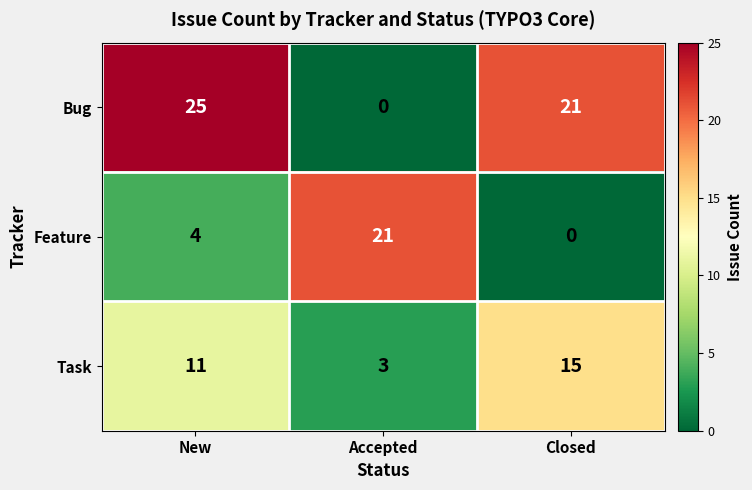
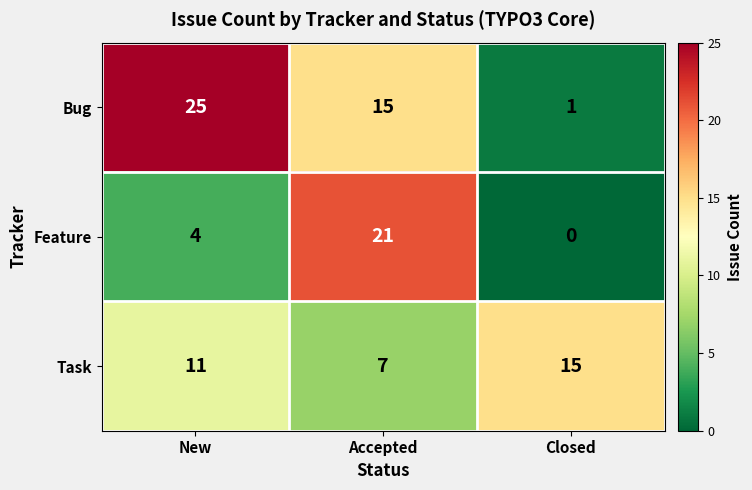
  {
    "Bug": {
      "New": 25,
-     "Accepted": 0,
-     "Closed": 21
+     "Accepted": 15,
+     "Closed": 1
    },
    "Feature": {
      "New": 4,
      "Accepted": 21,
      "Closed": 0
    },
    "Task": {
      "New": 11,
-     "Accepted": 3,
+     "Accepted": 7,
      "Closed": 15
    }
  }
